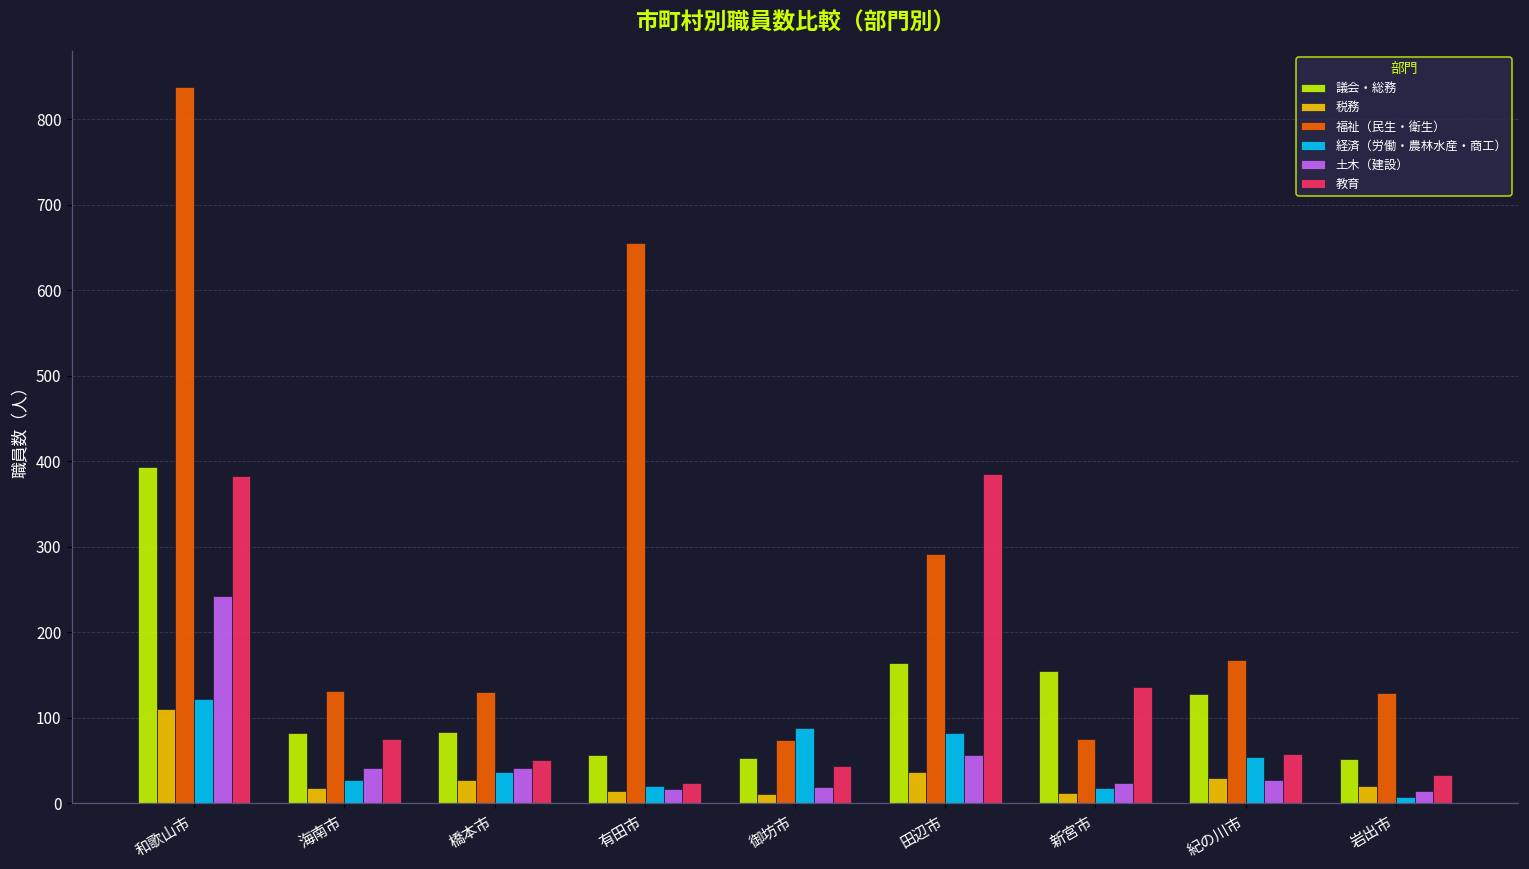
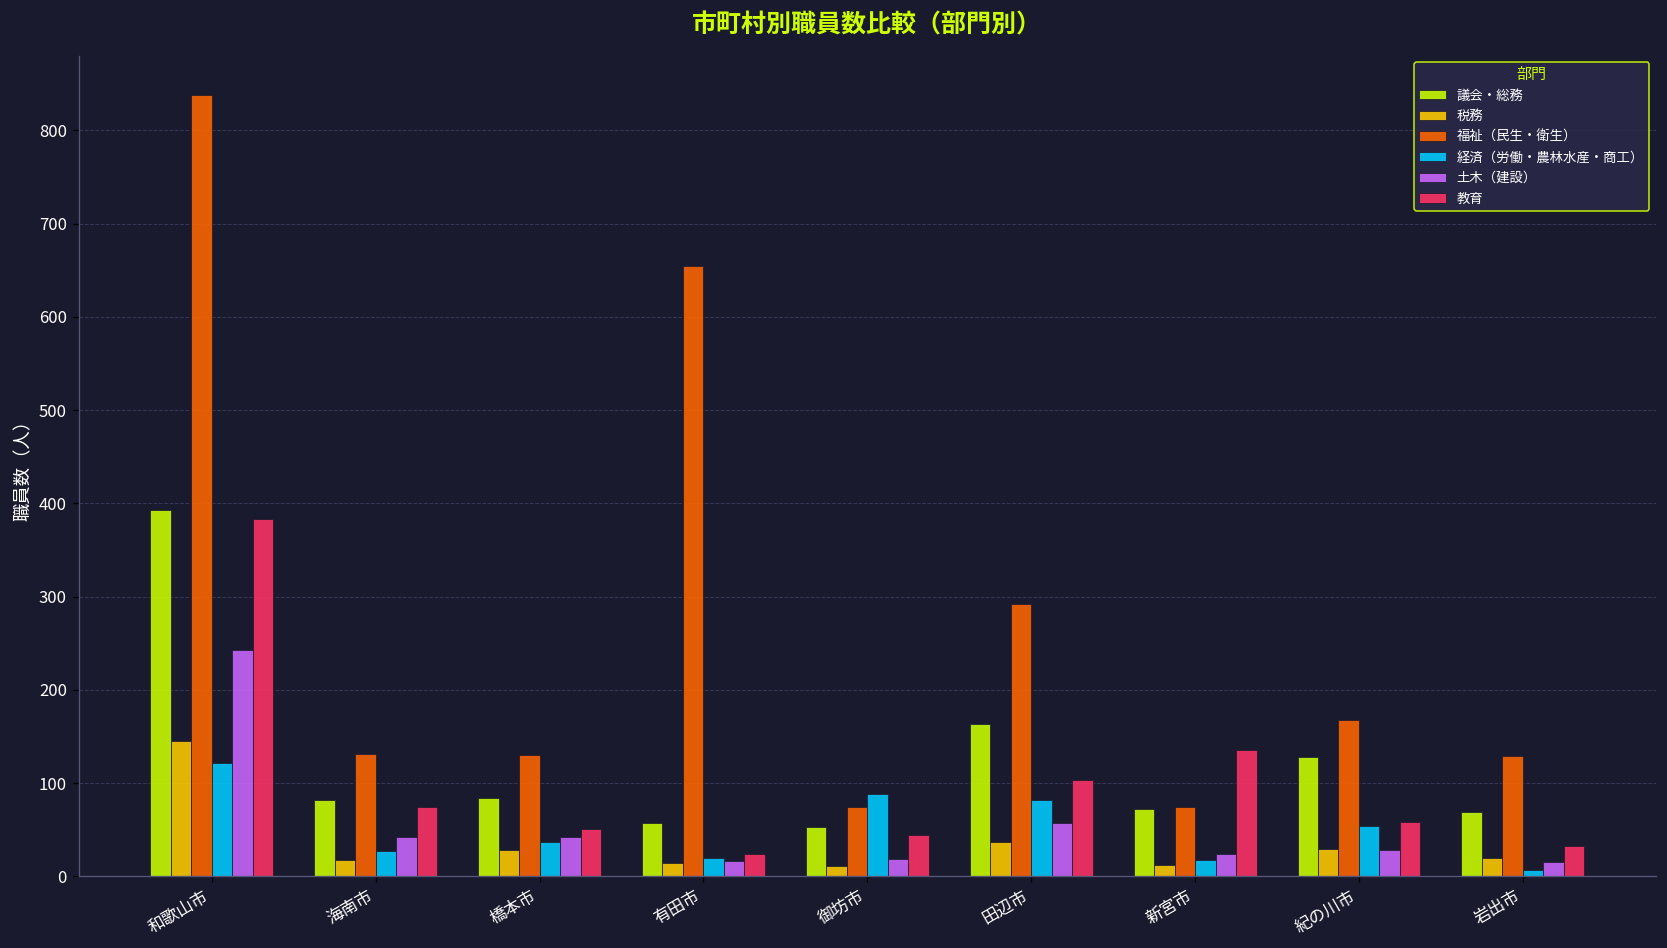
  {
    "議会・総務": {
      "和歌山市": 390,
      "海南市": 80,
      "橋本市": 80,
      "有田市": 60,
      "御坊市": 50,
      "田辺市": 160,
-     "新宮市": 160,
+     "新宮市": 70,
      "紀の川市": 130,
-     "岩出市": 50
+     "岩出市": 70
    },
    "税務": {
-     "和歌山市": 110,
+     "和歌山市": 150,
      "海南市": 20,
      "橋本市": 30,
      "有田市": 10,
      "御坊市": 10,
      "田辺市": 40,
      "新宮市": 10,
      "紀の川市": 30,
      "岩出市": 20
    },
    "福祉（民生・衛生）": {
      "和歌山市": 840,
      "海南市": 130,
      "橋本市": 130,
      "有田市": 660,
      "御坊市": 70,
      "田辺市": 290,
      "新宮市": 80,
      "紀の川市": 170,
      "岩出市": 130
    },
    "経済（労働・農林水産・商工）": {
      "和歌山市": 120,
      "海南市": 30,
      "橋本市": 40,
      "有田市": 20,
      "御坊市": 90,
      "田辺市": 80,
      "新宮市": 20,
      "紀の川市": 50,
      "岩出市": 10
    },
    "土木（建設）": {
      "和歌山市": 240,
      "海南市": 40,
      "橋本市": 40,
      "有田市": 20,
      "御坊市": 20,
      "田辺市": 60,
      "新宮市": 20,
      "紀の川市": 30,
      "岩出市": 20
    },
    "教育": {
      "和歌山市": 380,
      "海南市": 80,
      "橋本市": 50,
      "有田市": 20,
      "御坊市": 40,
-     "田辺市": 390,
+     "田辺市": 100,
      "新宮市": 140,
      "紀の川市": 60,
      "岩出市": 30
    }
  }
